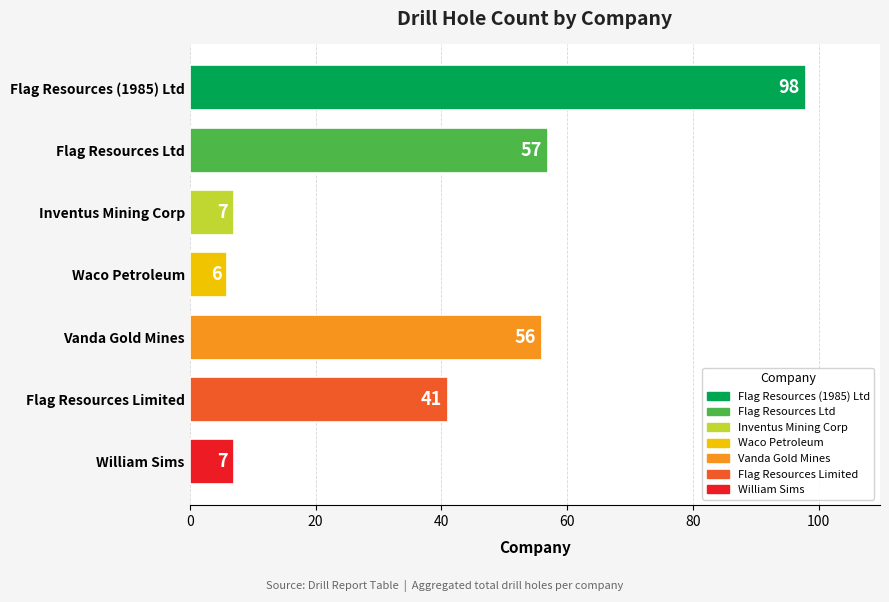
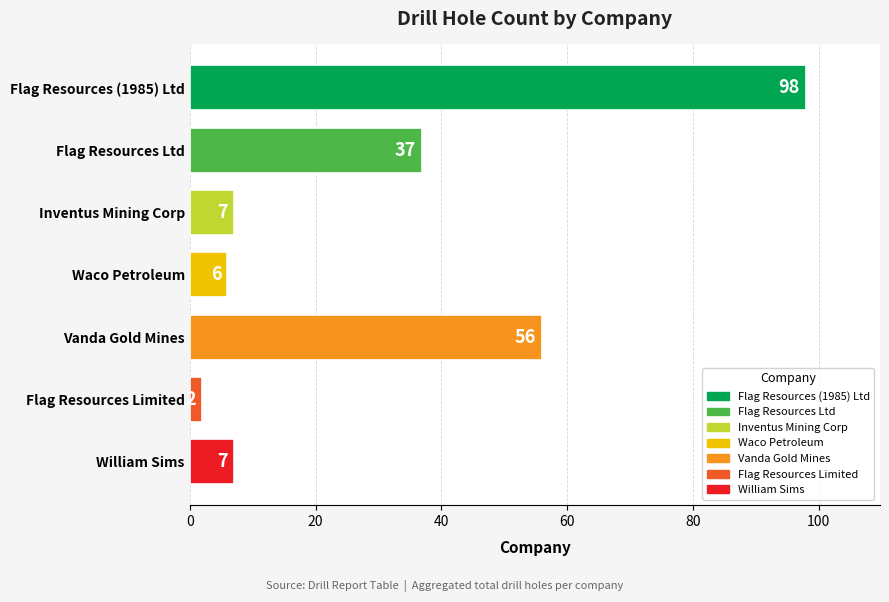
  {
    "Flag Resources (1985) Ltd": 98,
-   "Flag Resources Ltd": 57,
+   "Flag Resources Ltd": 37,
    "Inventus Mining Corp": 7,
    "Waco Petroleum": 6,
    "Vanda Gold Mines": 56,
-   "Flag Resources Limited": 41,
+   "Flag Resources Limited": 2,
    "William Sims": 7
  }
